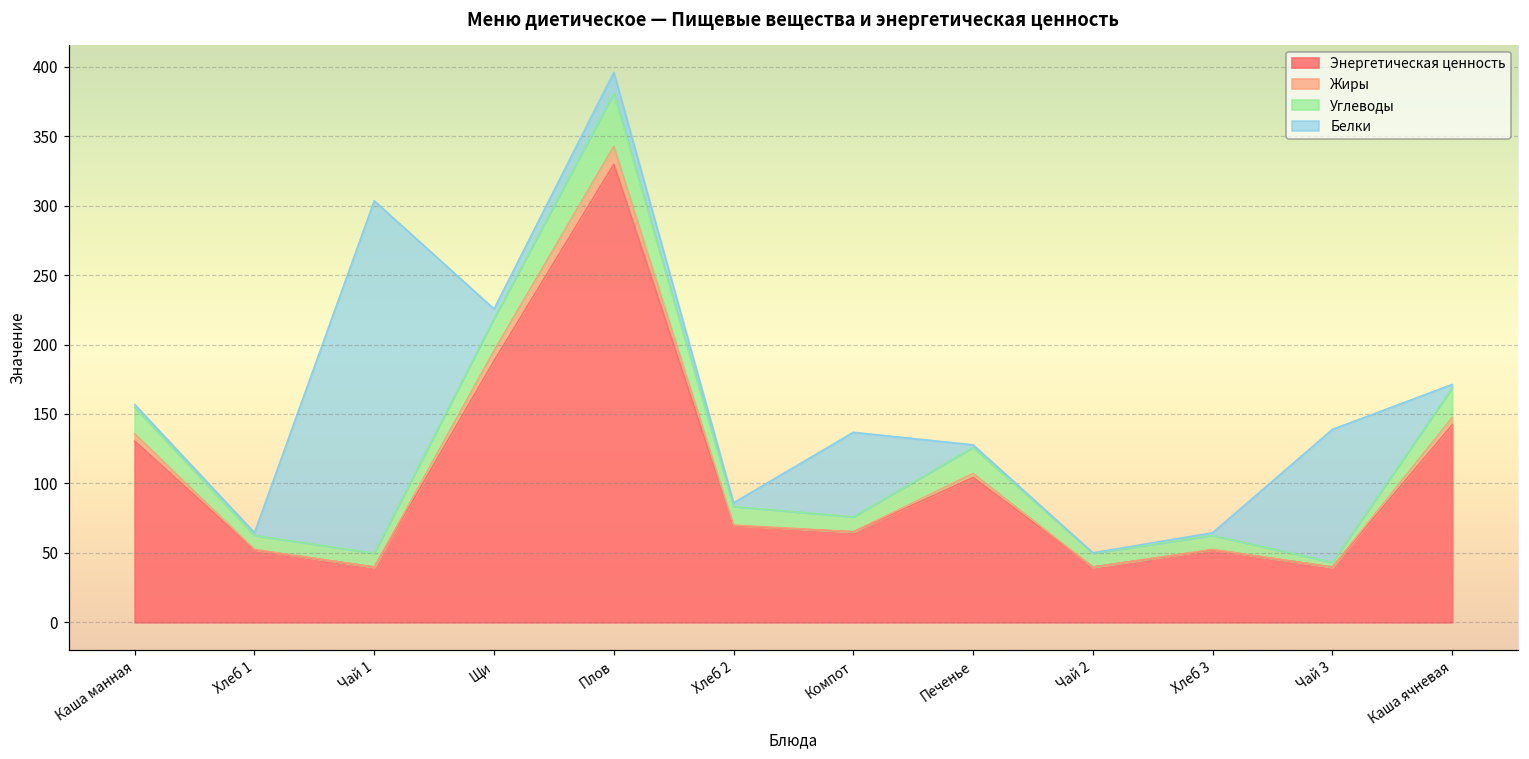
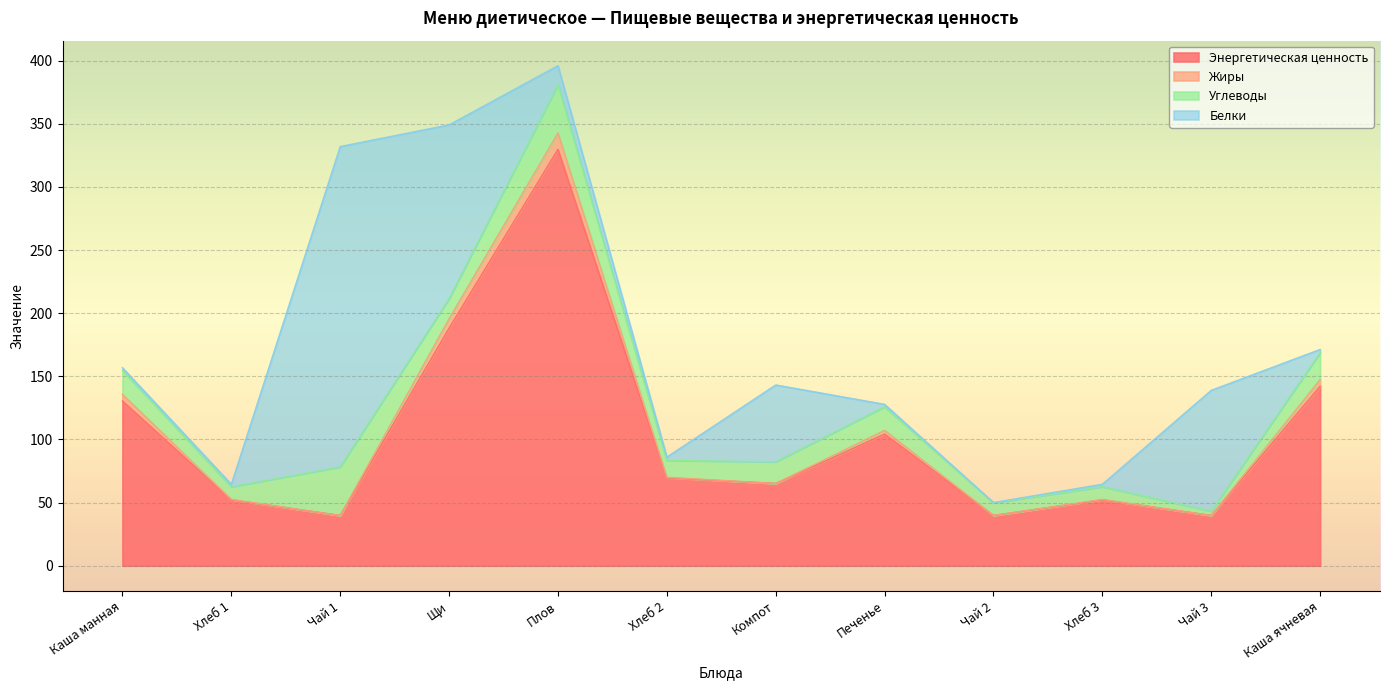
  {
    "Углеводы": {
      "Каша манная": 19,
-     "Чай 1": 10,
-     "Щи": 23,
+     "Чай 1": 38,
+     "Щи": 16,
      "Плов": 38,
      "Хлеб 2": 13,
-     "Компот": 11,
+     "Компот": 17,
      "Чай 3": 3,
      "Каша ячневая": 21
    },
    "Белки": {
      "Каша манная": 2,
      "Чай 1": 254,
-     "Щи": 7,
+     "Щи": 138,
      "Плов": 15,
      "Хлеб 2": 3,
      "Компот": 61,
      "Чай 3": 96,
      "Каша ячневая": 3
    }
  }
